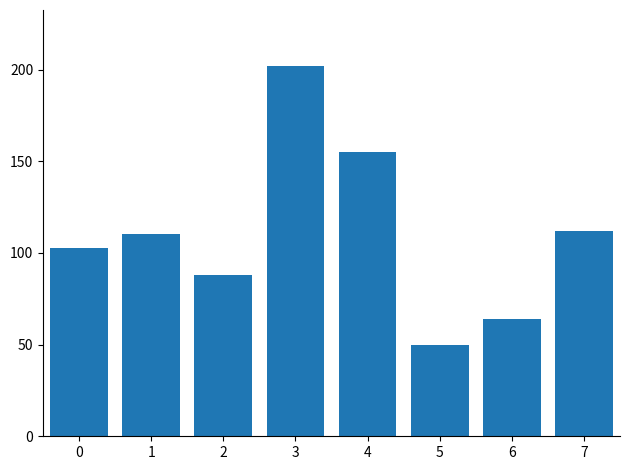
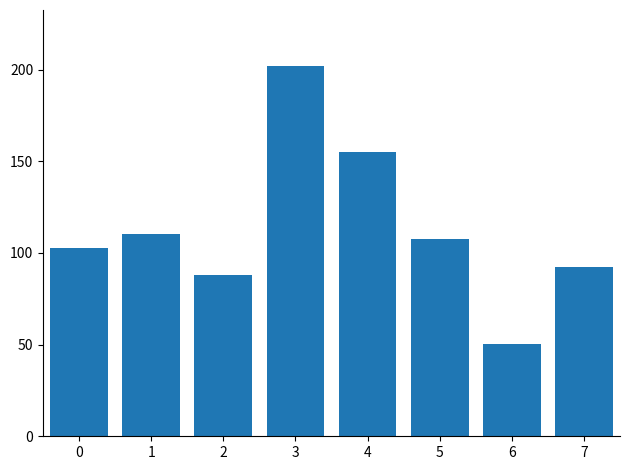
  {
    "0": 103,
    "1": 110,
    "2": 88,
    "3": 202,
    "4": 155,
-   "5": 50,
-   "6": 64,
-   "7": 112
+   "5": 108,
+   "6": 50,
+   "7": 93
  }
